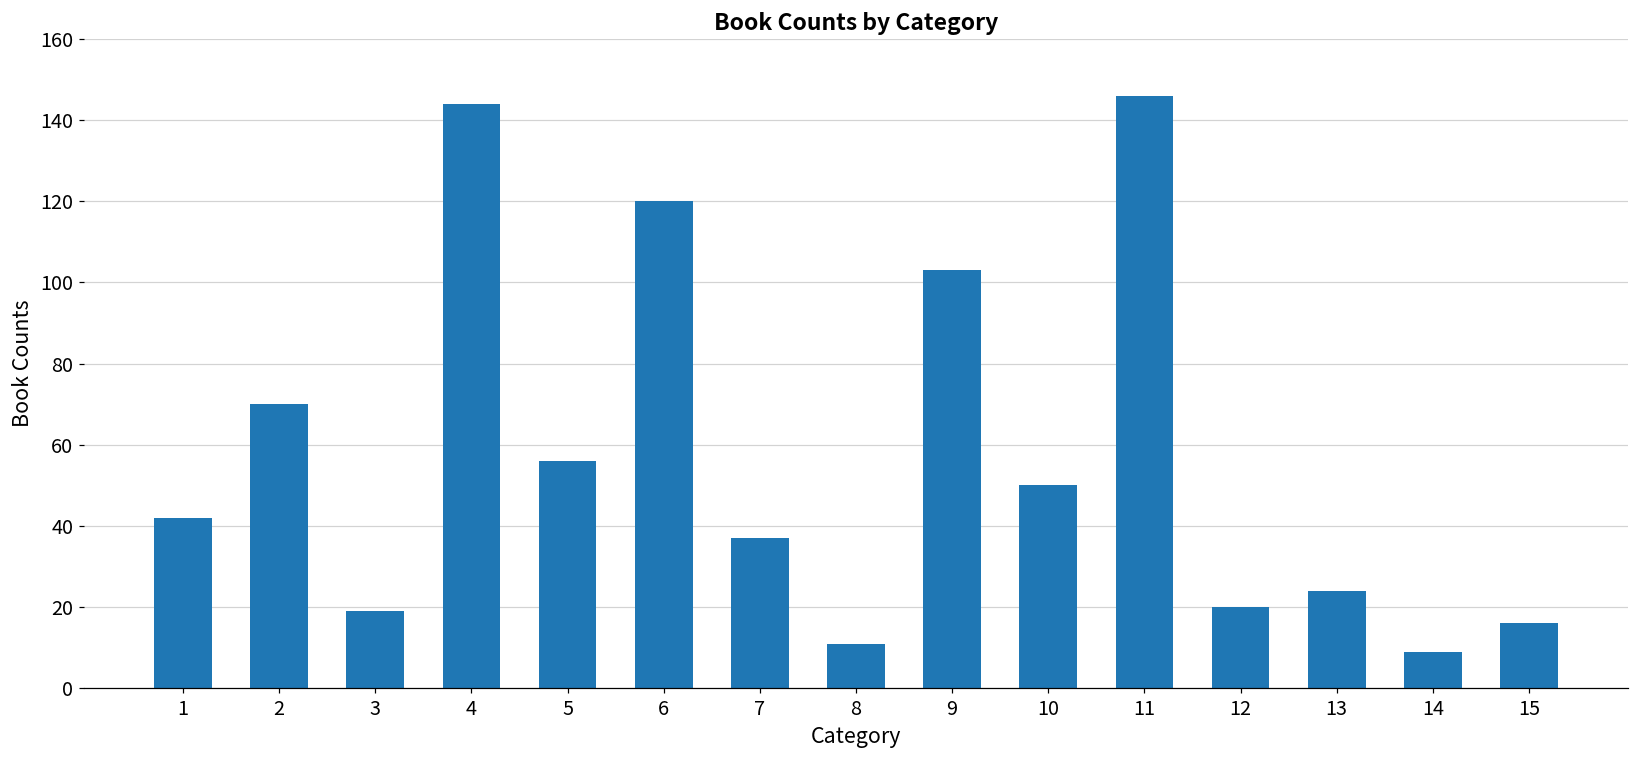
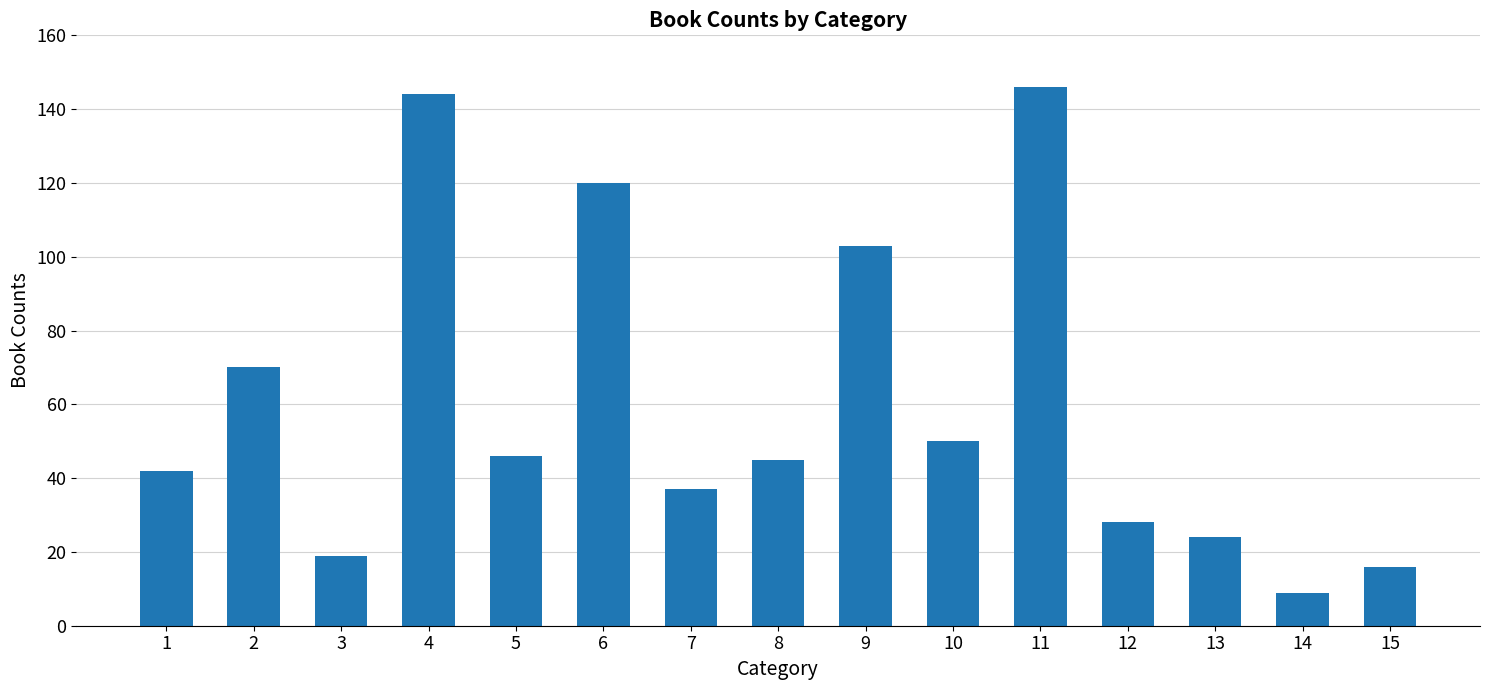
  {
    "1": 42,
    "2": 70,
    "3": 19,
    "4": 144,
-   "5": 56,
+   "5": 46,
    "6": 120,
    "7": 37,
-   "8": 11,
+   "8": 45,
    "9": 103,
    "10": 50,
    "11": 146,
-   "12": 20,
+   "12": 28,
    "13": 24,
    "14": 9,
    "15": 16
  }
